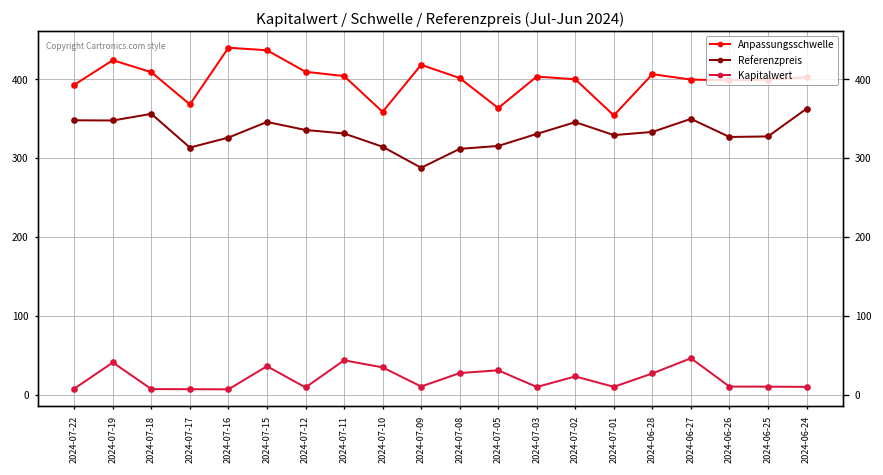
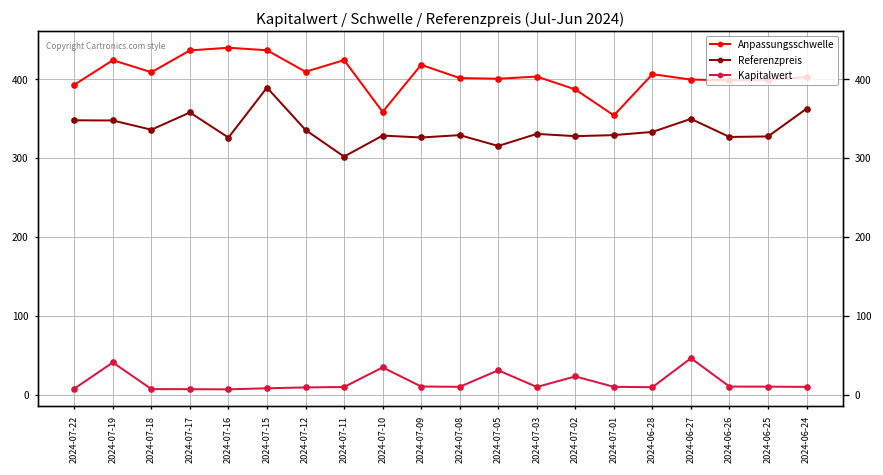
  {
    "Anpassungsschwelle": {
      "2024-07-22": 390,
      "2024-07-19": 420,
      "2024-07-18": 410,
-     "2024-07-17": 370,
+     "2024-07-17": 440,
      "2024-07-16": 440,
      "2024-07-15": 440,
      "2024-07-12": 410,
-     "2024-07-11": 400,
+     "2024-07-11": 420,
      "2024-07-10": 360,
      "2024-07-09": 420,
      "2024-07-08": 400,
-     "2024-07-05": 360,
+     "2024-07-05": 400,
      "2024-07-03": 400,
-     "2024-07-02": 400,
+     "2024-07-02": 390,
      "2024-07-01": 350,
      "2024-06-28": 410,
      "2024-06-27": 400
    },
    "Referenzpreis": {
      "2024-07-22": 350,
      "2024-07-19": 350,
-     "2024-07-18": 360,
-     "2024-07-17": 310,
+     "2024-07-18": 340,
+     "2024-07-17": 360,
      "2024-07-16": 330,
-     "2024-07-15": 350,
+     "2024-07-15": 390,
      "2024-07-12": 340,
-     "2024-07-11": 330,
-     "2024-07-10": 310,
-     "2024-07-09": 290,
-     "2024-07-08": 310,
+     "2024-07-11": 300,
+     "2024-07-10": 330,
+     "2024-07-09": 330,
+     "2024-07-08": 330,
      "2024-07-05": 320,
      "2024-07-03": 330,
-     "2024-07-02": 350,
+     "2024-07-02": 330,
      "2024-07-01": 330,
      "2024-06-28": 330,
      "2024-06-27": 350,
      "2024-06-26": 330,
      "2024-06-25": 330,
      "2024-06-24": 360
    },
    "Kapitalwert": {
      "2024-07-22": 10,
      "2024-07-19": 40,
      "2024-07-18": 10,
      "2024-07-17": 10,
      "2024-07-16": 10,
-     "2024-07-15": 40,
+     "2024-07-15": 10,
      "2024-07-12": 10,
-     "2024-07-11": 40,
+     "2024-07-11": 10,
      "2024-07-10": 30,
      "2024-07-09": 10,
-     "2024-07-08": 30,
+     "2024-07-08": 10,
      "2024-07-05": 30,
      "2024-07-03": 10,
      "2024-07-02": 20,
      "2024-07-01": 10,
-     "2024-06-28": 30,
+     "2024-06-28": 10,
      "2024-06-27": 50,
      "2024-06-26": 10,
      "2024-06-25": 10,
      "2024-06-24": 10
    }
  }
